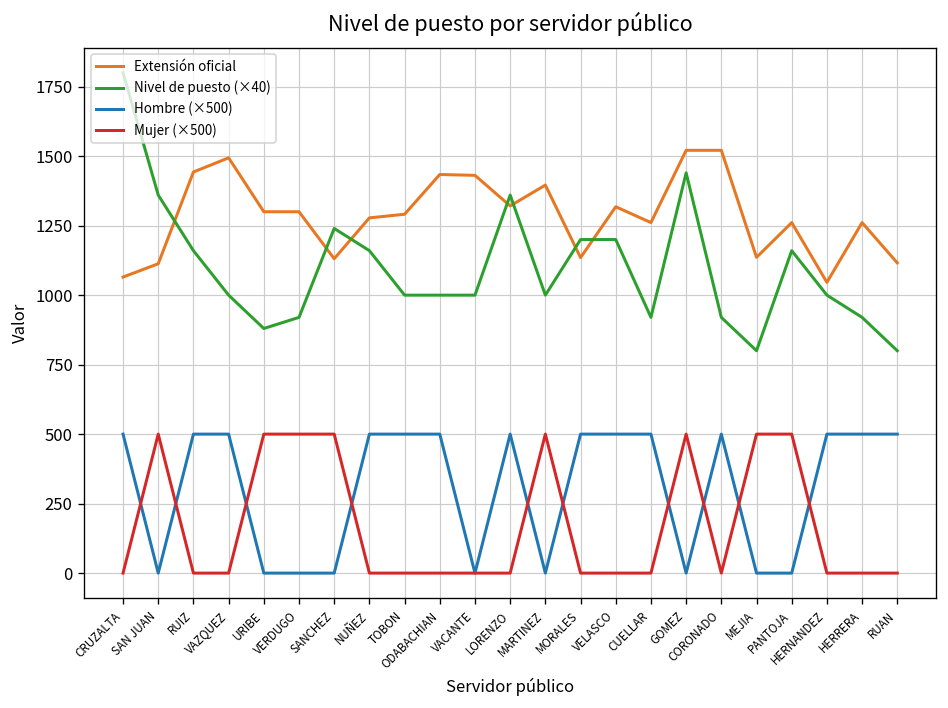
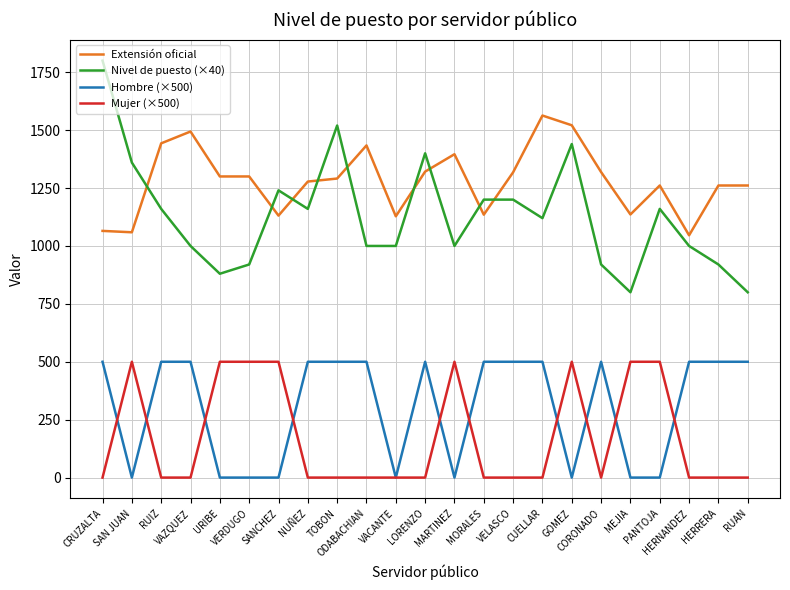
  {
    "Extensión oficial": {
      "CRUZALTA": 1070,
-     "SAN JUAN": 1110,
+     "SAN JUAN": 1060,
      "RUIZ": 1440,
      "VAZQUEZ": 1490,
      "URIBE": 1300,
      "VERDUGO": 1300,
      "SANCHEZ": 1130,
      "NUÑEZ": 1280,
      "TOBON": 1290,
      "ODABACHIAN": 1430,
-     "VACANTE": 1430,
+     "VACANTE": 1130,
      "LORENZO": 1320,
      "MARTINEZ": 1400,
      "MORALES": 1140,
      "VELASCO": 1320,
-     "CUELLAR": 1260,
+     "CUELLAR": 1560,
      "GOMEZ": 1520,
-     "CORONADO": 1520,
+     "CORONADO": 1320,
      "MEJIA": 1140,
      "PANTOJA": 1260,
      "HERNANDEZ": 1050,
      "HERRERA": 1260,
-     "RUAN": 1120
+     "RUAN": 1260
    },
    "Nivel de puesto (×40)": {
      "SAN JUAN": 1360,
      "RUIZ": 1160,
      "VAZQUEZ": 1000,
      "URIBE": 880,
      "VERDUGO": 920,
      "SANCHEZ": 1240,
      "NUÑEZ": 1160,
-     "TOBON": 1000,
+     "TOBON": 1520,
      "ODABACHIAN": 1000,
      "VACANTE": 1000,
-     "LORENZO": 1360,
+     "LORENZO": 1400,
      "MARTINEZ": 1000,
      "MORALES": 1200,
      "VELASCO": 1200,
-     "CUELLAR": 920,
+     "CUELLAR": 1120,
      "GOMEZ": 1440,
      "CORONADO": 920,
      "MEJIA": 800,
      "PANTOJA": 1160,
      "HERNANDEZ": 1000,
      "HERRERA": 920,
      "RUAN": 800
    },
    "Hombre (×500)": {
      "CRUZALTA": 500,
      "SAN JUAN": 0,
      "RUIZ": 500,
      "VAZQUEZ": 500,
      "URIBE": 0,
      "VERDUGO": 0,
      "SANCHEZ": 0,
      "NUÑEZ": 500,
      "TOBON": 500,
      "ODABACHIAN": 500,
      "LORENZO": 500,
      "MARTINEZ": 0,
      "MORALES": 500,
      "VELASCO": 500,
      "CUELLAR": 500,
      "GOMEZ": 0,
      "CORONADO": 500,
      "MEJIA": 0,
      "PANTOJA": 0,
      "HERNANDEZ": 500,
      "HERRERA": 500,
      "RUAN": 500
    },
    "Mujer (×500)": {
      "CRUZALTA": 0,
      "SAN JUAN": 500,
      "RUIZ": 0,
      "VAZQUEZ": 0,
      "URIBE": 500,
      "VERDUGO": 500,
      "SANCHEZ": 500,
      "NUÑEZ": 0,
      "TOBON": 0,
      "ODABACHIAN": 0,
      "LORENZO": 0,
      "MARTINEZ": 500,
      "MORALES": 0,
      "VELASCO": 0,
      "CUELLAR": 0,
      "GOMEZ": 500,
      "CORONADO": 0,
      "MEJIA": 500,
      "PANTOJA": 500,
      "HERNANDEZ": 0,
      "HERRERA": 0,
      "RUAN": 0
    }
  }
